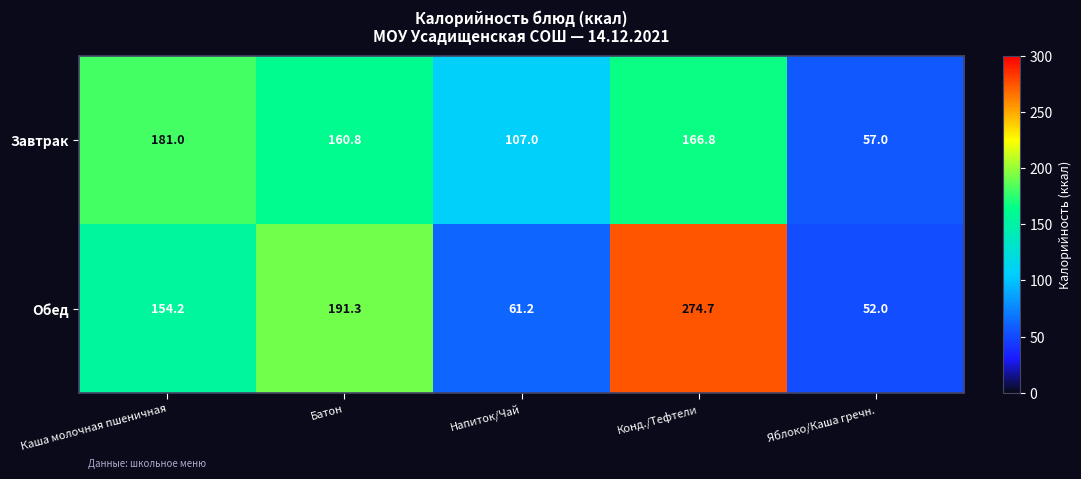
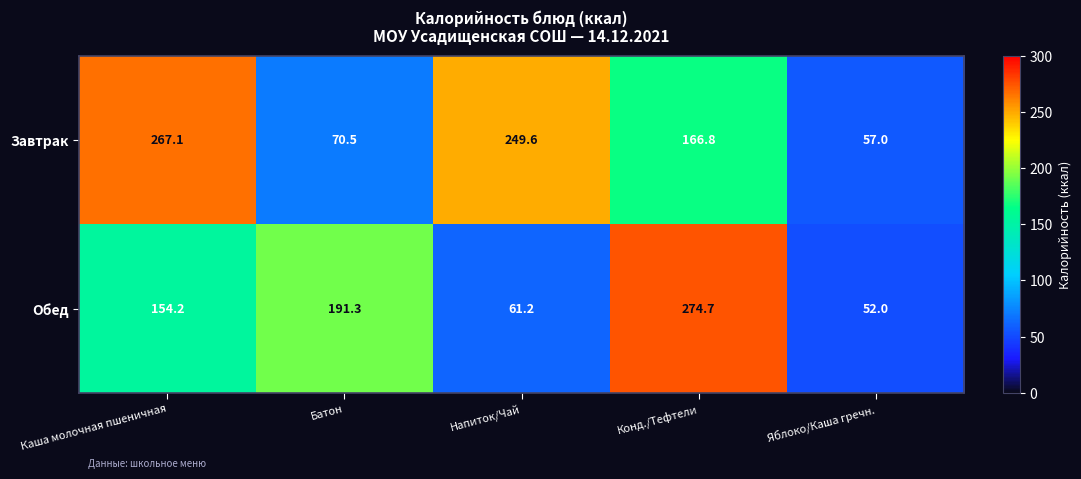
  {
    "Завтрак": {
-     "Каша молочная пшеничная": 181.0,
-     "Батон": 160.8,
-     "Напиток/Чай": 107.0,
+     "Каша молочная пшеничная": 267.1,
+     "Батон": 70.5,
+     "Напиток/Чай": 249.6,
      "Конд./Тефтели": 166.8,
      "Яблоко/Каша гречн.": 57.0
    },
    "Обед": {
      "Каша молочная пшеничная": 154.2,
      "Батон": 191.3,
      "Напиток/Чай": 61.2,
      "Конд./Тефтели": 274.7,
      "Яблоко/Каша гречн.": 52.0
    }
  }
